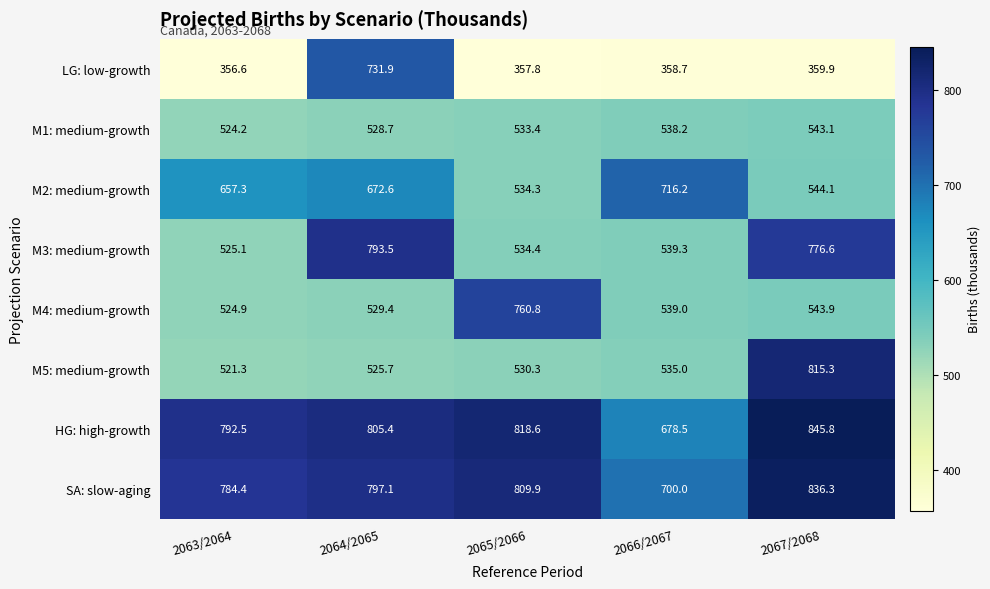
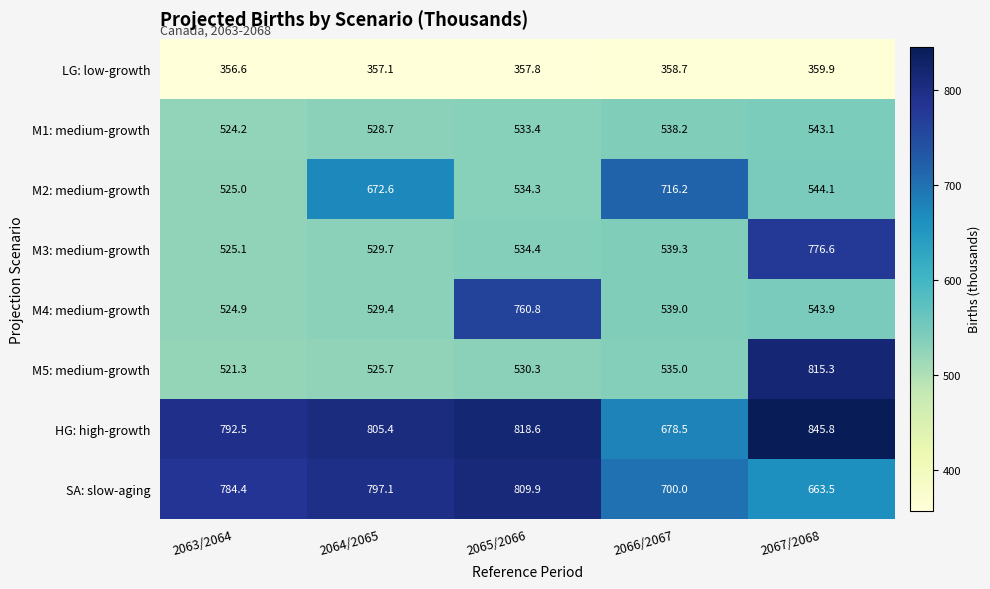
  {
    "LG: low-growth": {
      "2063/2064": 356.6,
-     "2064/2065": 731.9,
+     "2064/2065": 357.1,
      "2065/2066": 357.8,
      "2066/2067": 358.7,
      "2067/2068": 359.9
    },
    "M1: medium-growth": {
      "2063/2064": 524.2,
      "2064/2065": 528.7,
      "2065/2066": 533.4,
      "2066/2067": 538.2,
      "2067/2068": 543.1
    },
    "M2: medium-growth": {
-     "2063/2064": 657.3,
+     "2063/2064": 525.0,
      "2064/2065": 672.6,
      "2065/2066": 534.3,
      "2066/2067": 716.2,
      "2067/2068": 544.1
    },
    "M3: medium-growth": {
      "2063/2064": 525.1,
-     "2064/2065": 793.5,
+     "2064/2065": 529.7,
      "2065/2066": 534.4,
      "2066/2067": 539.3,
      "2067/2068": 776.6
    },
    "M4: medium-growth": {
      "2063/2064": 524.9,
      "2064/2065": 529.4,
      "2065/2066": 760.8,
      "2066/2067": 539.0,
      "2067/2068": 543.9
    },
    "M5: medium-growth": {
      "2063/2064": 521.3,
      "2064/2065": 525.7,
      "2065/2066": 530.3,
      "2066/2067": 535.0,
      "2067/2068": 815.3
    },
    "HG: high-growth": {
      "2063/2064": 792.5,
      "2064/2065": 805.4,
      "2065/2066": 818.6,
      "2066/2067": 678.5,
      "2067/2068": 845.8
    },
    "SA: slow-aging": {
      "2063/2064": 784.4,
      "2064/2065": 797.1,
      "2065/2066": 809.9,
      "2066/2067": 700.0,
-     "2067/2068": 836.3
+     "2067/2068": 663.5
    }
  }
